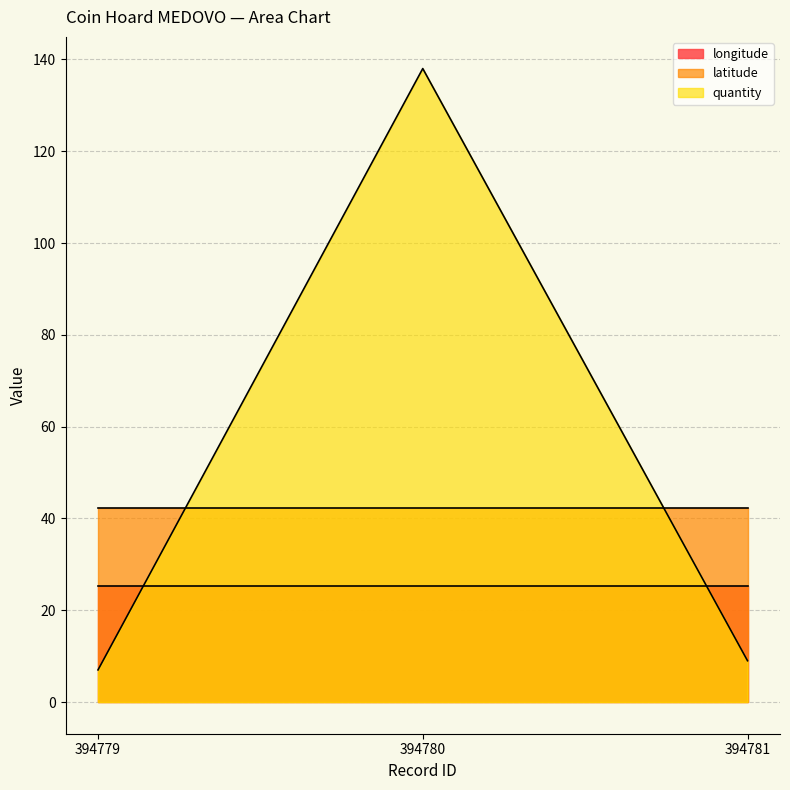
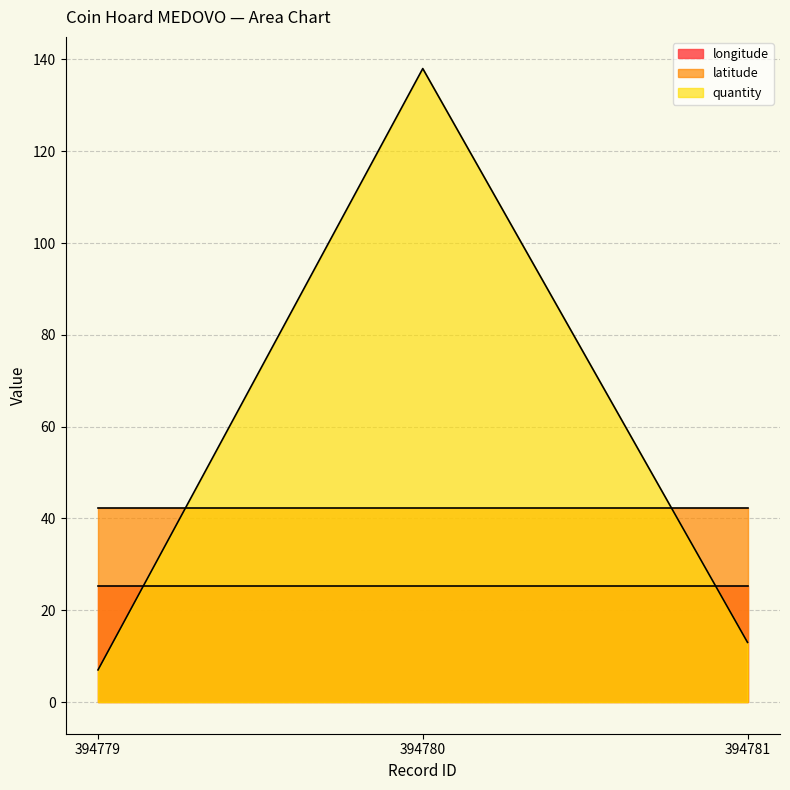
  {
    "longitude": {
      "394779": 25,
      "394780": 25,
      "394781": 25
    },
    "latitude": {
      "394779": 42,
      "394780": 42,
      "394781": 42
    },
    "quantity": {
      "394779": 7,
      "394780": 138,
-     "394781": 9
+     "394781": 13
    }
  }
